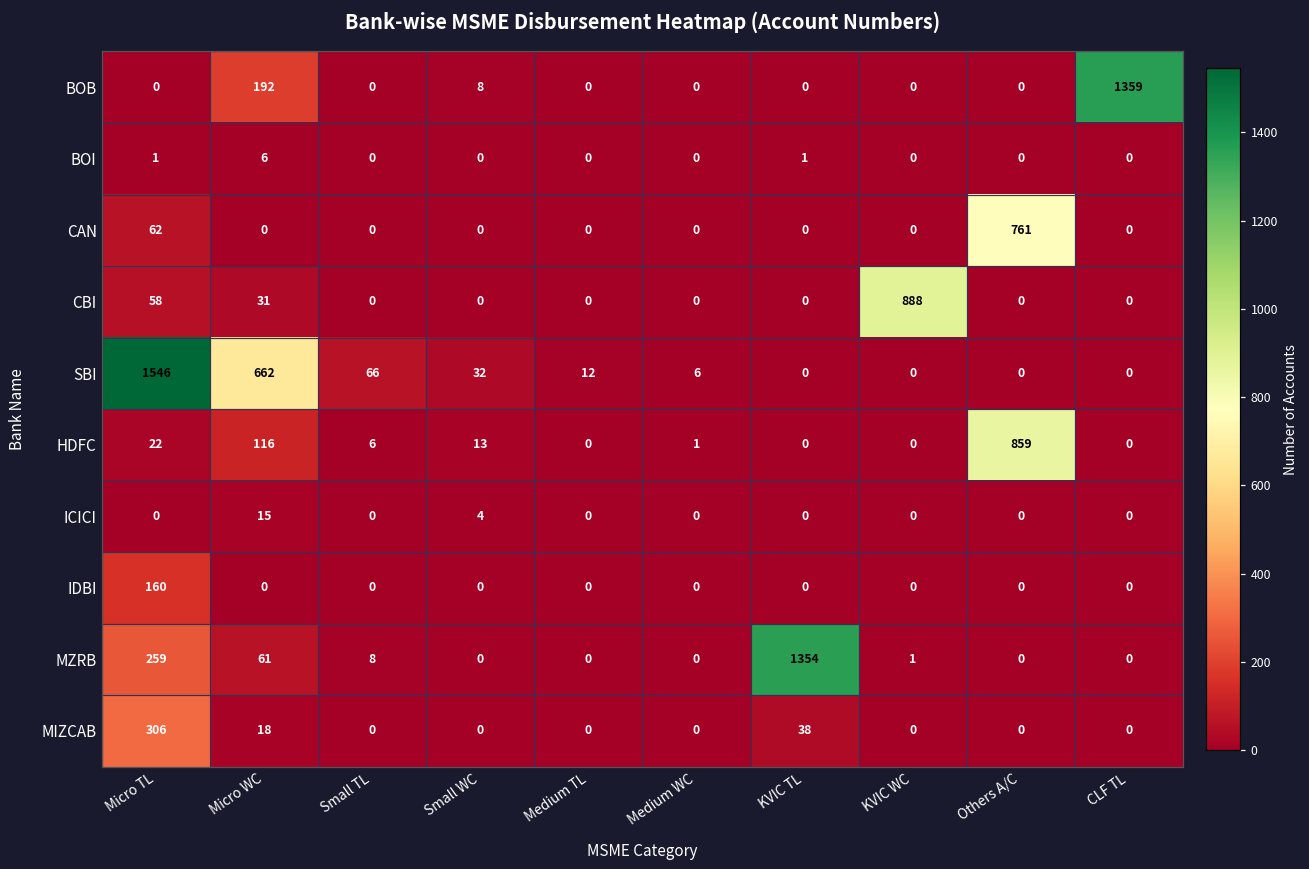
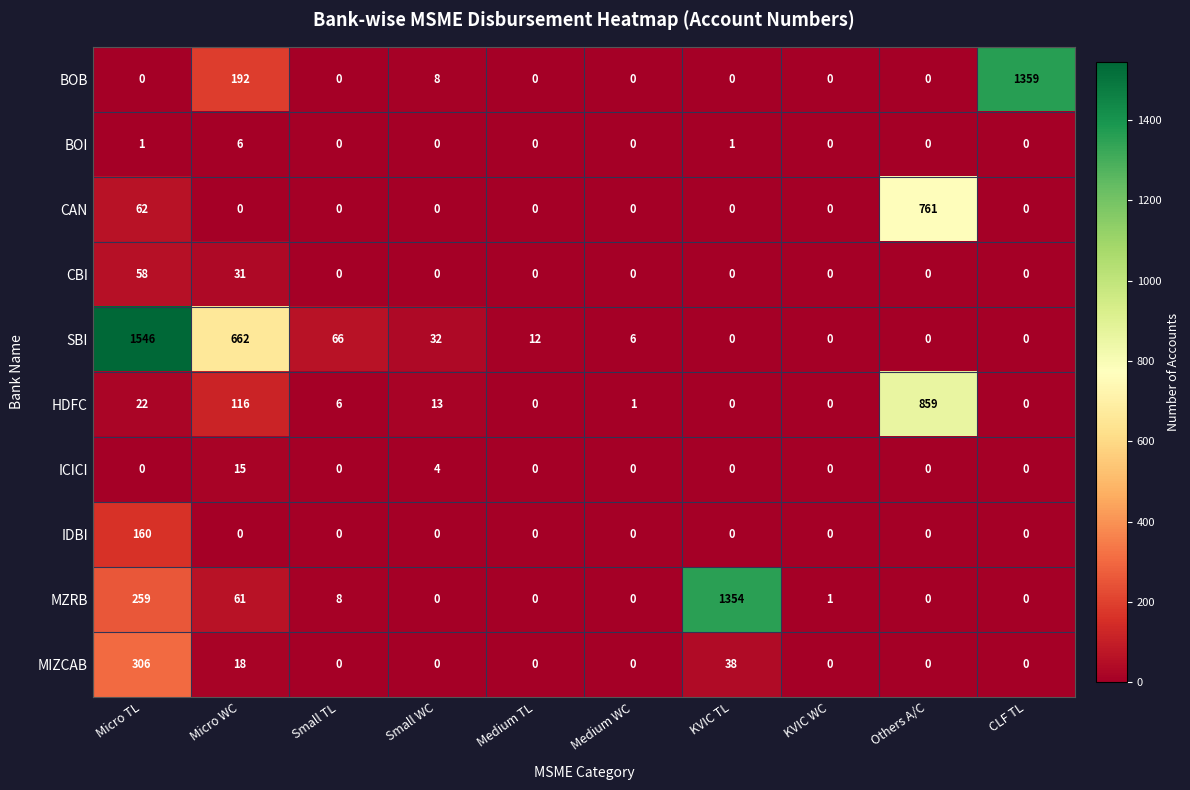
  {
    "BOB": {
      "Micro TL": 0,
      "Micro WC": 192,
      "Small TL": 0,
      "Small WC": 8,
      "Medium TL": 0,
      "Medium WC": 0,
      "KVIC TL": 0,
      "KVIC WC": 0,
      "Others A/C": 0,
      "CLF TL": 1359
    },
    "BOI": {
      "Micro TL": 1,
      "Micro WC": 6,
      "Small TL": 0,
      "Small WC": 0,
      "Medium TL": 0,
      "Medium WC": 0,
      "KVIC TL": 1,
      "KVIC WC": 0,
      "Others A/C": 0,
      "CLF TL": 0
    },
    "CAN": {
      "Micro TL": 62,
      "Micro WC": 0,
      "Small TL": 0,
      "Small WC": 0,
      "Medium TL": 0,
      "Medium WC": 0,
      "KVIC TL": 0,
      "KVIC WC": 0,
      "Others A/C": 761,
      "CLF TL": 0
    },
    "CBI": {
      "Micro TL": 58,
      "Micro WC": 31,
      "Small TL": 0,
      "Small WC": 0,
      "Medium TL": 0,
      "Medium WC": 0,
      "KVIC TL": 0,
-     "KVIC WC": 888,
+     "KVIC WC": 0,
      "Others A/C": 0,
      "CLF TL": 0
    },
    "SBI": {
      "Micro TL": 1546,
      "Micro WC": 662,
      "Small TL": 66,
      "Small WC": 32,
      "Medium TL": 12,
      "Medium WC": 6,
      "KVIC TL": 0,
      "KVIC WC": 0,
      "Others A/C": 0,
      "CLF TL": 0
    },
    "HDFC": {
      "Micro TL": 22,
      "Micro WC": 116,
      "Small TL": 6,
      "Small WC": 13,
      "Medium TL": 0,
      "Medium WC": 1,
      "KVIC TL": 0,
      "KVIC WC": 0,
      "Others A/C": 859,
      "CLF TL": 0
    },
    "ICICI": {
      "Micro TL": 0,
      "Micro WC": 15,
      "Small TL": 0,
      "Small WC": 4,
      "Medium TL": 0,
      "Medium WC": 0,
      "KVIC TL": 0,
      "KVIC WC": 0,
      "Others A/C": 0,
      "CLF TL": 0
    },
    "IDBI": {
      "Micro TL": 160,
      "Micro WC": 0,
      "Small TL": 0,
      "Small WC": 0,
      "Medium TL": 0,
      "Medium WC": 0,
      "KVIC TL": 0,
      "KVIC WC": 0,
      "Others A/C": 0,
      "CLF TL": 0
    },
    "MZRB": {
      "Micro TL": 259,
      "Micro WC": 61,
      "Small TL": 8,
      "Small WC": 0,
      "Medium TL": 0,
      "Medium WC": 0,
      "KVIC TL": 1354,
      "KVIC WC": 1,
      "Others A/C": 0,
      "CLF TL": 0
    },
    "MIZCAB": {
      "Micro TL": 306,
      "Micro WC": 18,
      "Small TL": 0,
      "Small WC": 0,
      "Medium TL": 0,
      "Medium WC": 0,
      "KVIC TL": 38,
      "KVIC WC": 0,
      "Others A/C": 0,
      "CLF TL": 0
    }
  }
